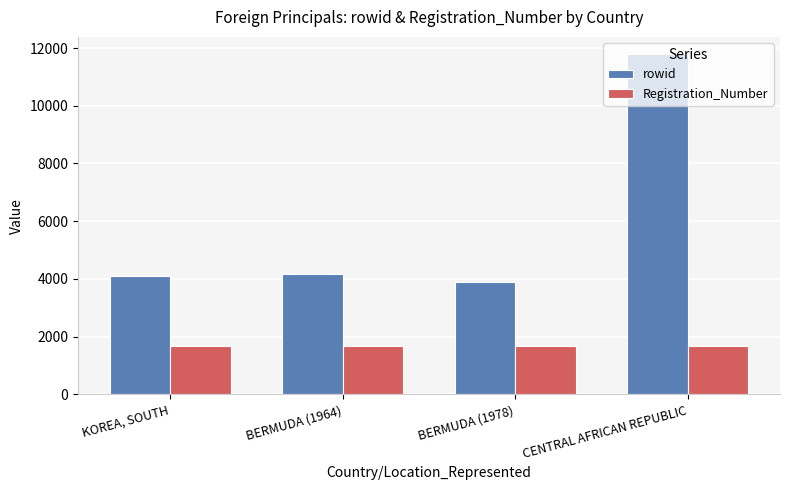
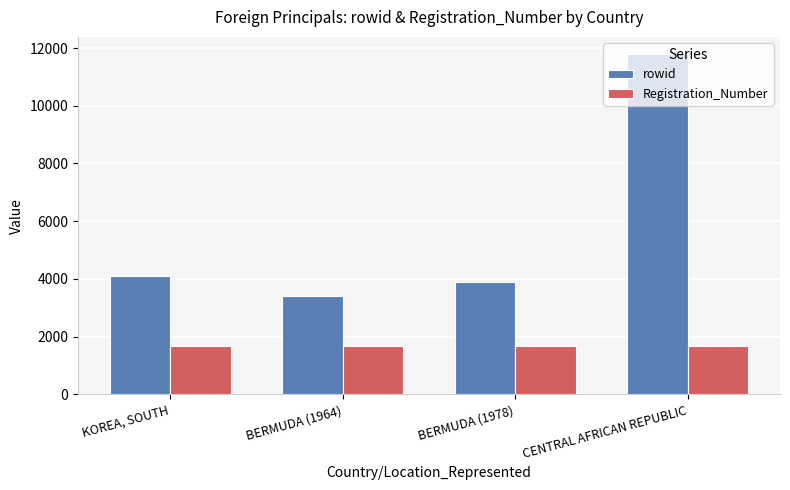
  {
    "rowid": {
      "KOREA, SOUTH": 4100,
-     "BERMUDA (1964)": 4200,
+     "BERMUDA (1964)": 3400,
      "BERMUDA (1978)": 3900
    },
    "Registration_Number": {
      "KOREA, SOUTH": 1700,
      "BERMUDA (1964)": 1700,
      "BERMUDA (1978)": 1700,
      "CENTRAL AFRICAN REPUBLIC": 1700
    }
  }
